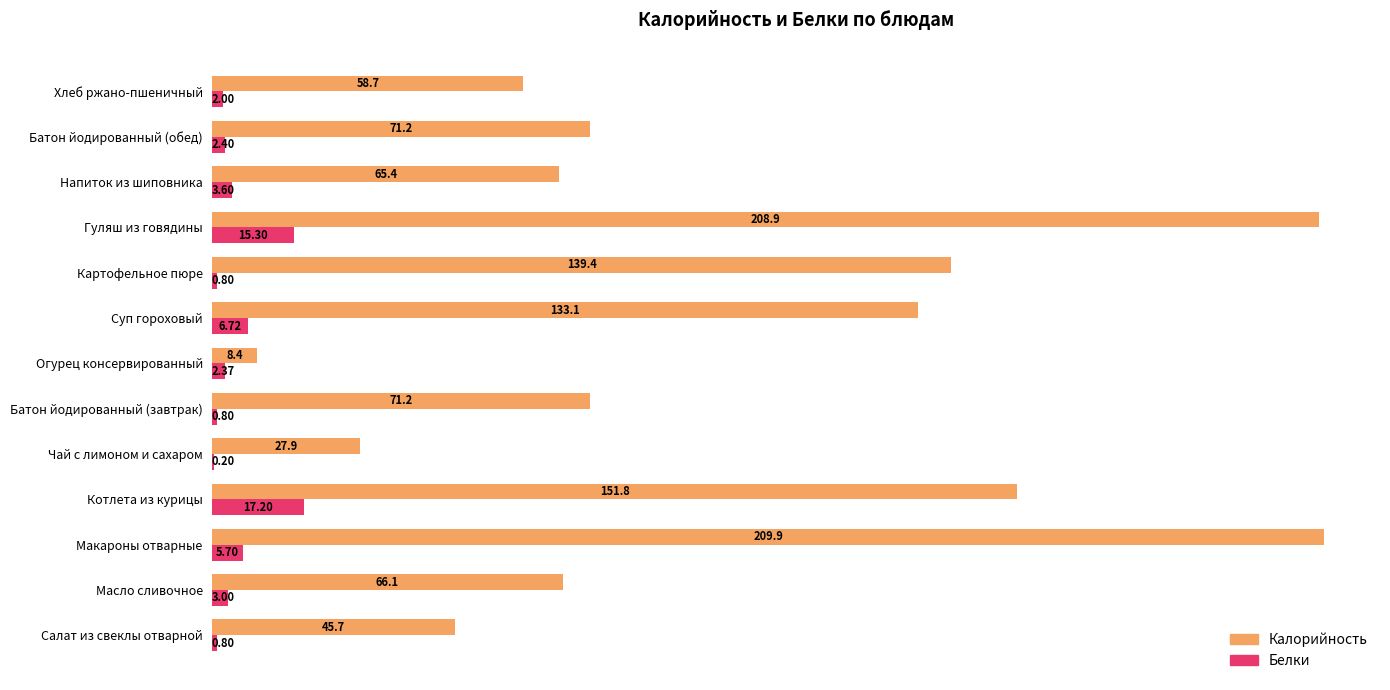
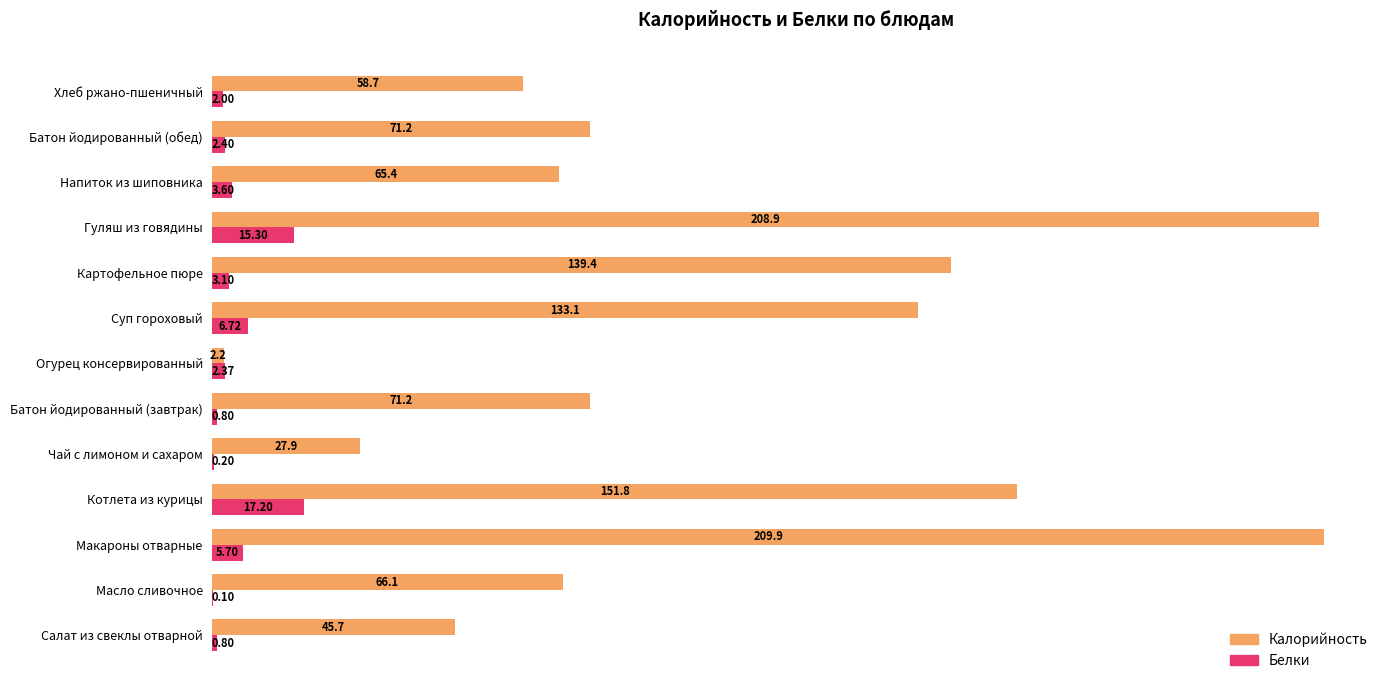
  {
    "Калорийность": {
      "Хлеб ржано-пшеничный": 58.7,
      "Батон йодированный (обед)": 71.2,
      "Напиток из шиповника": 65.4,
      "Гуляш из говядины": 208.9,
      "Картофельное пюре": 139.4,
      "Суп гороховый": 133.1,
-     "Огурец консервированный": 8.4,
+     "Огурец консервированный": 2.2,
      "Батон йодированный (завтрак)": 71.2,
      "Чай с лимоном и сахаром": 27.9,
      "Котлета из курицы": 151.8,
      "Макароны отварные": 209.9,
      "Масло сливочное": 66.1,
      "Салат из свеклы отварной": 45.7
    },
    "Белки": {
      "Хлеб ржано-пшеничный": 2.00,
      "Батон йодированный (обед)": 2.40,
      "Напиток из шиповника": 3.60,
      "Гуляш из говядины": 15.30,
-     "Картофельное пюре": 0.80,
+     "Картофельное пюре": 3.10,
      "Суп гороховый": 6.72,
      "Огурец консервированный": 2.37,
      "Батон йодированный (завтрак)": 0.80,
      "Чай с лимоном и сахаром": 0.20,
      "Котлета из курицы": 17.20,
      "Макароны отварные": 5.70,
-     "Масло сливочное": 3.00,
+     "Масло сливочное": 0.10,
      "Салат из свеклы отварной": 0.80
    }
  }
